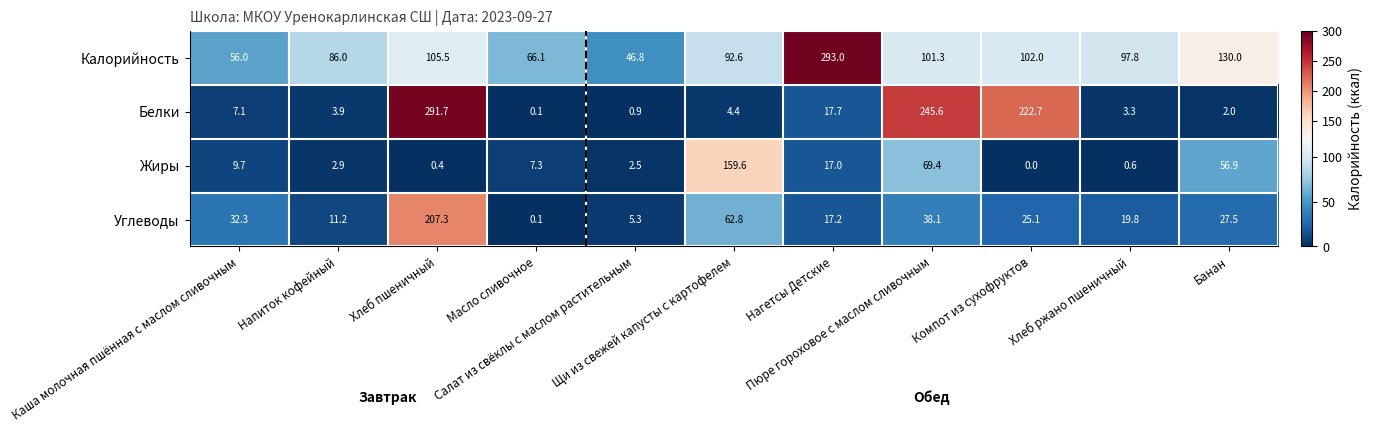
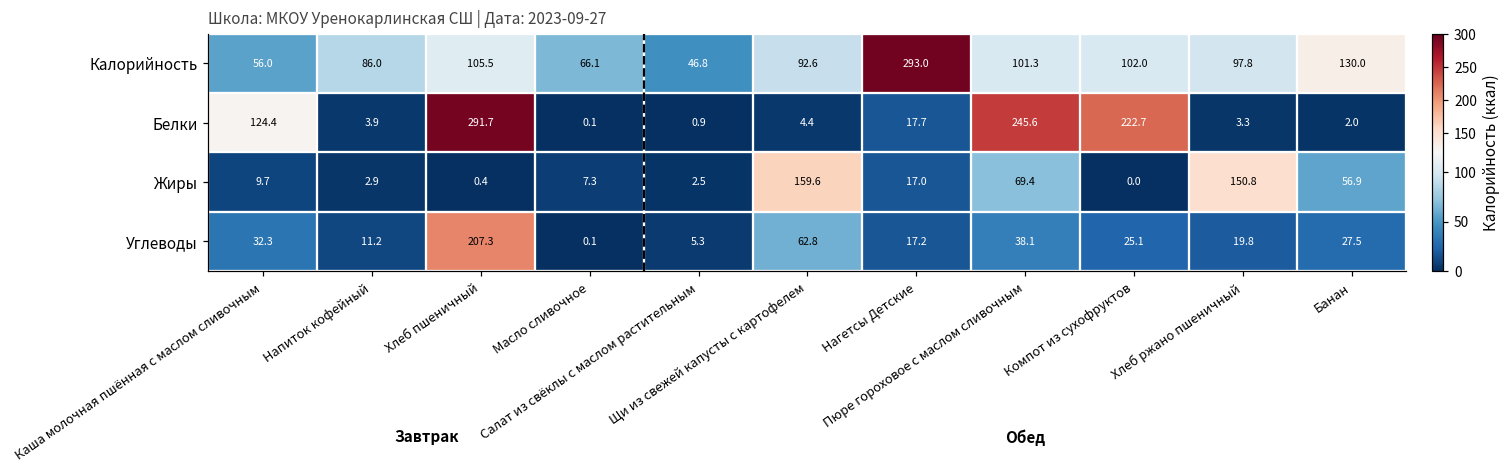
  {
    "Калорийность": {
      "Каша молочная пшённая с маслом сливочным": 56.0,
      "Напиток кофейный": 86.0,
      "Хлеб пшеничный": 105.5,
      "Масло сливочное": 66.1,
      "Салат из свёклы с маслом растительным": 46.8,
      "Щи из свежей капусты с картофелем": 92.6,
      "Нагетсы Детские": 293.0,
      "Пюре гороховое с маслом сливочным": 101.3,
      "Компот из сухофруктов": 102.0,
      "Хлеб ржано пшеничный": 97.8,
      "Банан": 130.0
    },
    "Белки": {
-     "Каша молочная пшённая с маслом сливочным": 7.1,
+     "Каша молочная пшённая с маслом сливочным": 124.4,
      "Напиток кофейный": 3.9,
      "Хлеб пшеничный": 291.7,
      "Масло сливочное": 0.1,
      "Салат из свёклы с маслом растительным": 0.9,
      "Щи из свежей капусты с картофелем": 4.4,
      "Нагетсы Детские": 17.7,
      "Пюре гороховое с маслом сливочным": 245.6,
      "Компот из сухофруктов": 222.7,
      "Хлеб ржано пшеничный": 3.3,
      "Банан": 2.0
    },
    "Жиры": {
      "Каша молочная пшённая с маслом сливочным": 9.7,
      "Напиток кофейный": 2.9,
      "Хлеб пшеничный": 0.4,
      "Масло сливочное": 7.3,
      "Салат из свёклы с маслом растительным": 2.5,
      "Щи из свежей капусты с картофелем": 159.6,
      "Нагетсы Детские": 17.0,
      "Пюре гороховое с маслом сливочным": 69.4,
      "Компот из сухофруктов": 0.0,
-     "Хлеб ржано пшеничный": 0.6,
+     "Хлеб ржано пшеничный": 150.8,
      "Банан": 56.9
    },
    "Углеводы": {
      "Каша молочная пшённая с маслом сливочным": 32.3,
      "Напиток кофейный": 11.2,
      "Хлеб пшеничный": 207.3,
      "Масло сливочное": 0.1,
      "Салат из свёклы с маслом растительным": 5.3,
      "Щи из свежей капусты с картофелем": 62.8,
      "Нагетсы Детские": 17.2,
      "Пюре гороховое с маслом сливочным": 38.1,
      "Компот из сухофруктов": 25.1,
      "Хлеб ржано пшеничный": 19.8,
      "Банан": 27.5
    }
  }
